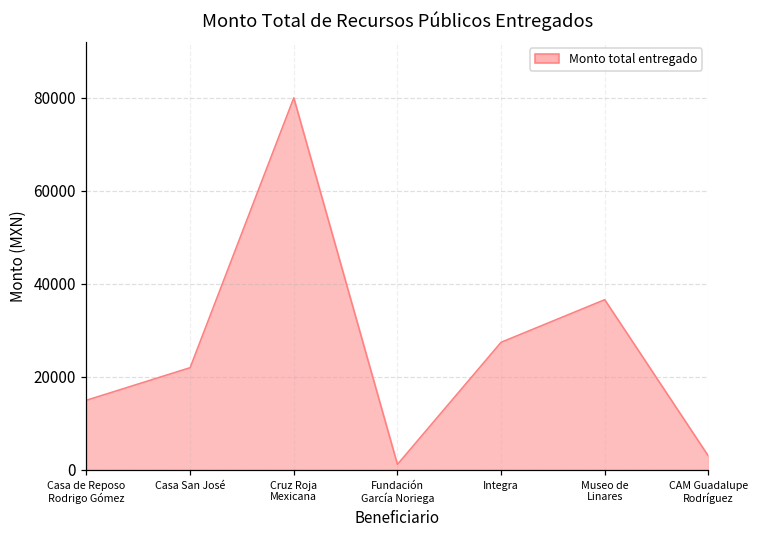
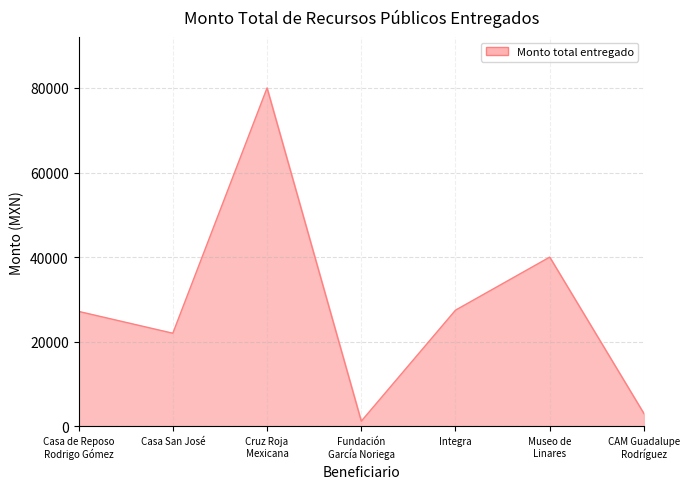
  {
-   "Casa de Reposo Rodrigo Gómez": 15000,
+   "Casa de Reposo Rodrigo Gómez": 27000,
    "Casa San José": 22000,
    "Cruz Roja Mexicana": 80000,
    "Fundación García Noriega": 1000,
    "Integra": 27000,
-   "Museo de Linares": 37000,
+   "Museo de Linares": 40000,
    "CAM Guadalupe Rodríguez": 3000
  }
